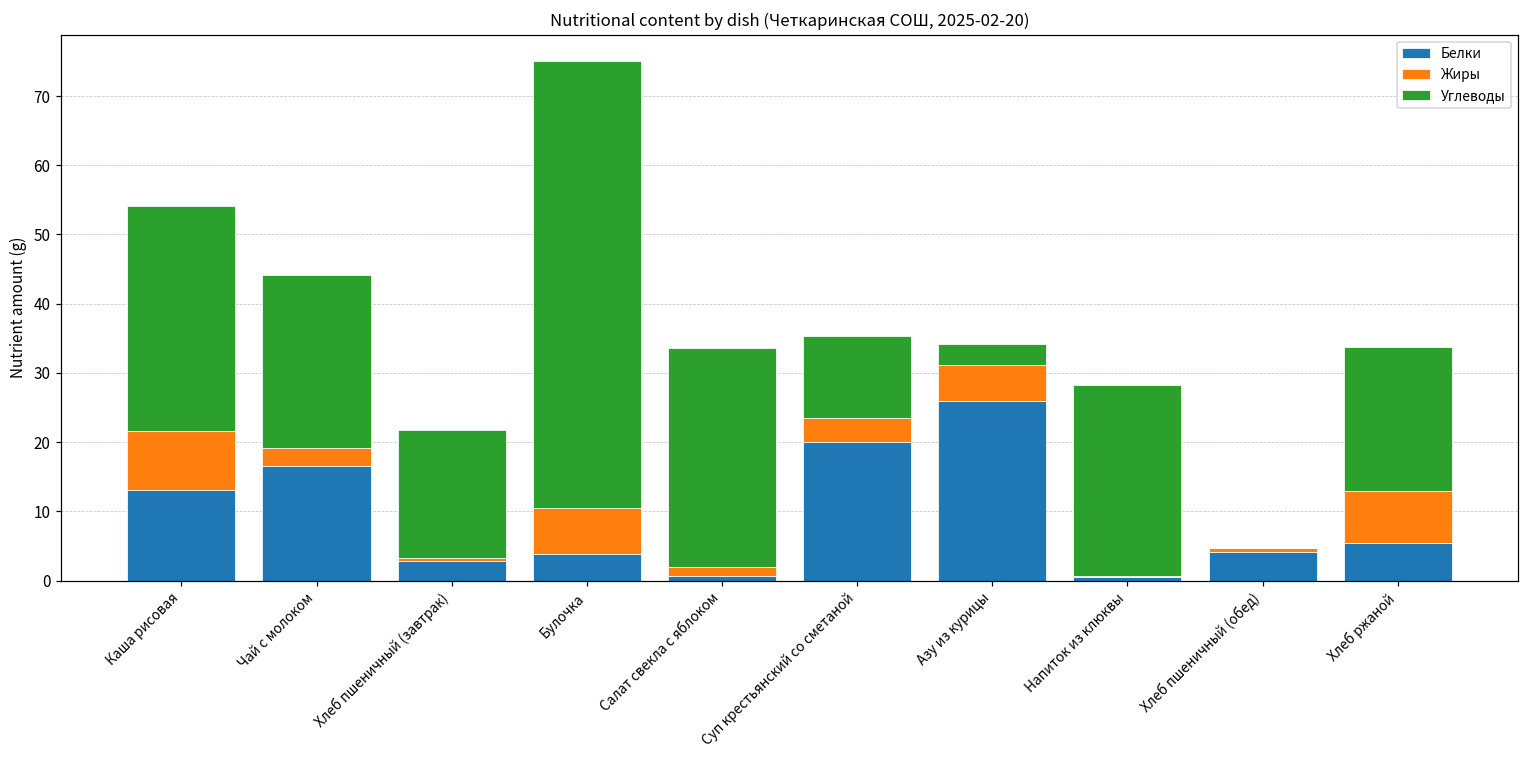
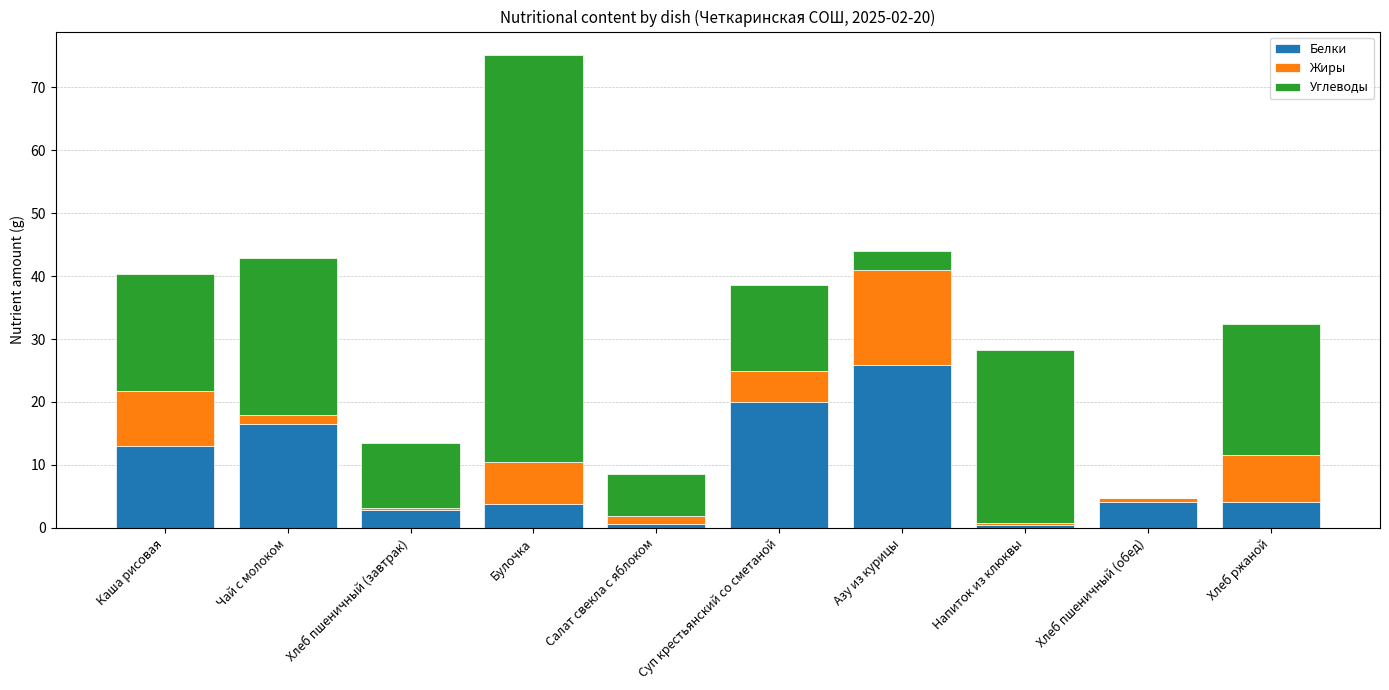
  {
    "Белки": {
      "Каша рисовая": 13,
      "Чай с молоком": 17,
      "Хлеб пшеничный (завтрак)": 3,
      "Булочка": 4,
      "Салат свекла с яблоком": 1,
      "Суп крестьянский со сметаной": 20,
      "Азу из курицы": 26,
      "Напиток из клюквы": 1,
      "Хлеб пшеничный (обед)": 4,
-     "Хлеб ржаной": 6
+     "Хлеб ржаной": 4
    },
    "Жиры": {
      "Каша рисовая": 9,
-     "Чай с молоком": 3,
+     "Чай с молоком": 1,
      "Булочка": 7,
      "Салат свекла с яблоком": 1,
-     "Суп крестьянский со сметаной": 4,
-     "Азу из курицы": 5,
+     "Суп крестьянский со сметаной": 5,
+     "Азу из курицы": 15,
      "Хлеб пшеничный (обед)": 1,
      "Хлеб ржаной": 8
    },
    "Углеводы": {
-     "Каша рисовая": 32,
+     "Каша рисовая": 19,
      "Чай с молоком": 25,
-     "Хлеб пшеничный (завтрак)": 19,
+     "Хлеб пшеничный (завтрак)": 10,
      "Булочка": 65,
-     "Салат свекла с яблоком": 32,
-     "Суп крестьянский со сметаной": 12,
+     "Салат свекла с яблоком": 7,
+     "Суп крестьянский со сметаной": 14,
      "Азу из курицы": 3,
      "Напиток из клюквы": 28,
      "Хлеб пшеничный (обед)": 0,
      "Хлеб ржаной": 21
    }
  }
